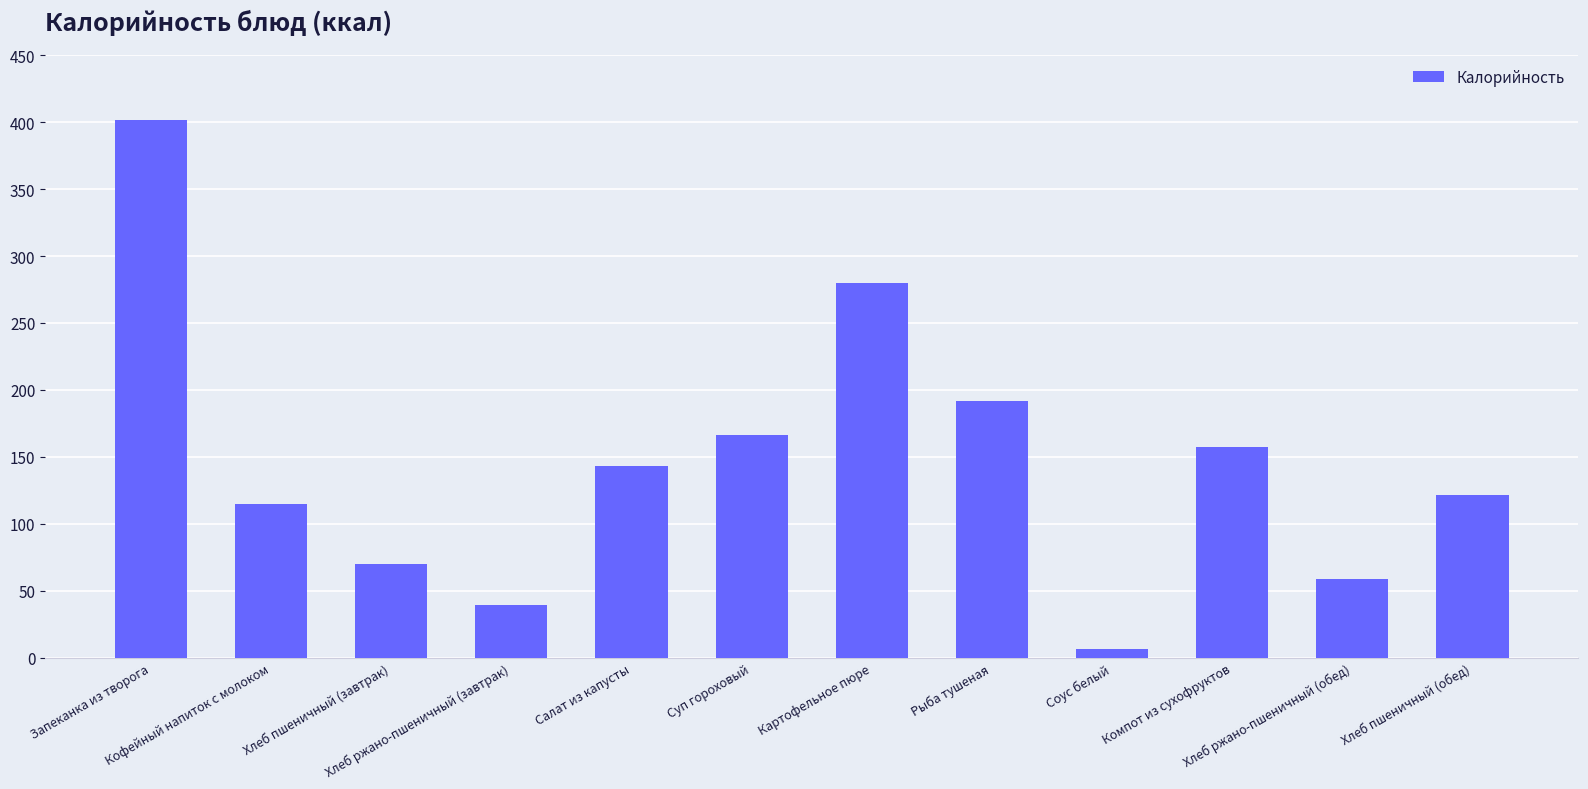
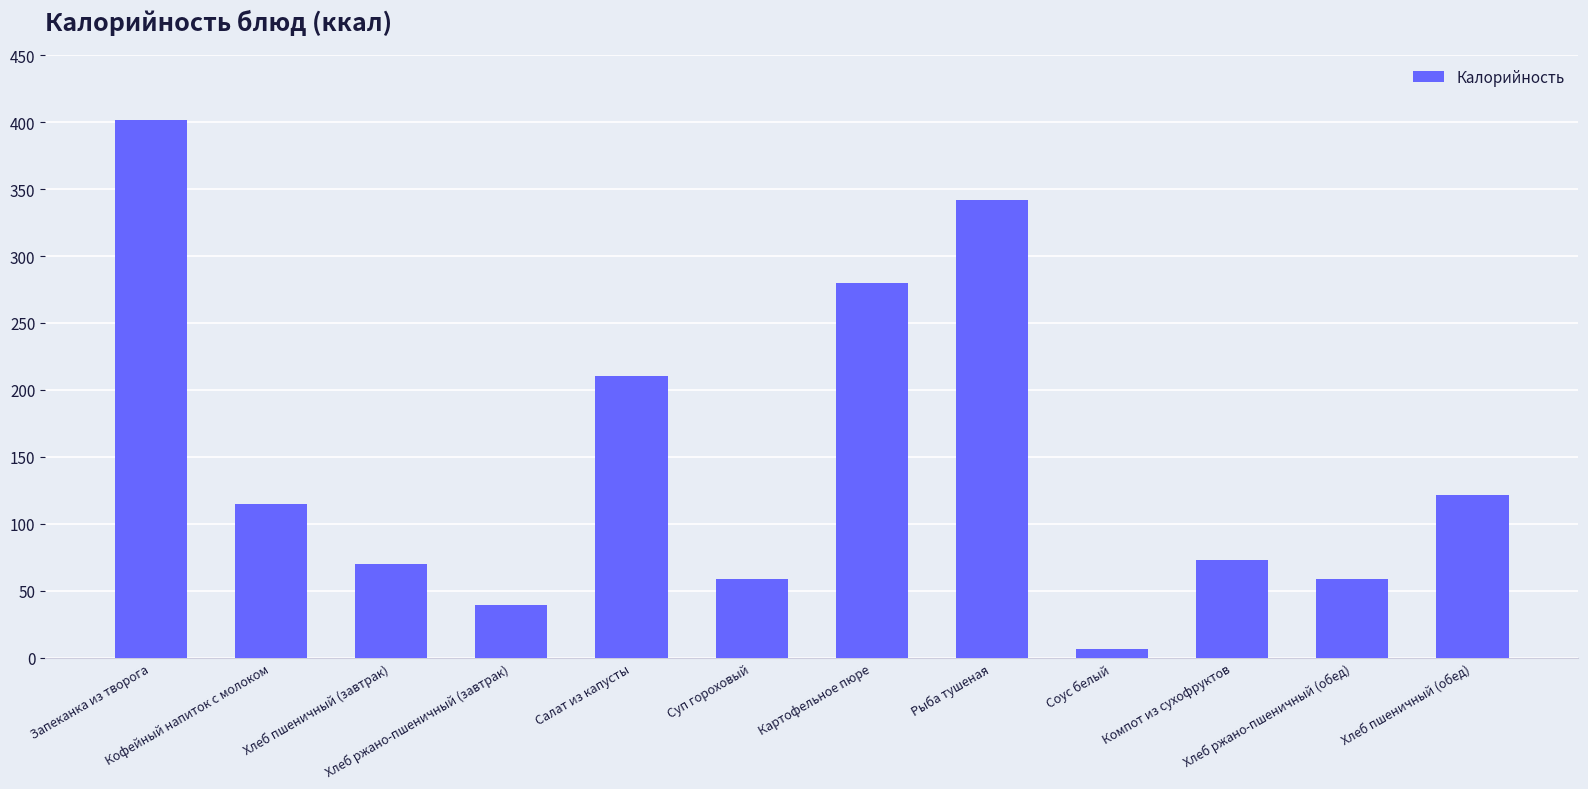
  {
    "Запеканка из творога": 402,
    "Кофейный напиток с молоком": 115,
    "Хлеб пшеничный (завтрак)": 70,
    "Хлеб ржано-пшеничный (завтрак)": 39,
-   "Салат из капусты": 143,
-   "Суп гороховый": 166,
+   "Салат из капусты": 211,
+   "Суп гороховый": 59,
    "Картофельное пюре": 280,
-   "Рыба тушеная": 192,
+   "Рыба тушеная": 342,
    "Соус белый": 7,
-   "Компот из сухофруктов": 158,
+   "Компот из сухофруктов": 73,
    "Хлеб ржано-пшеничный (обед)": 59,
    "Хлеб пшеничный (обед)": 122
  }
